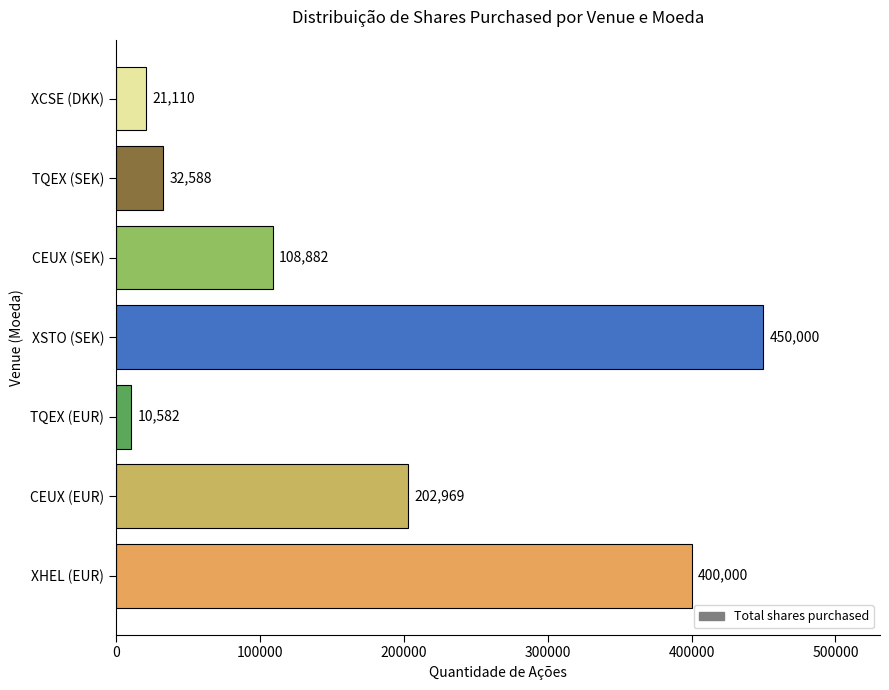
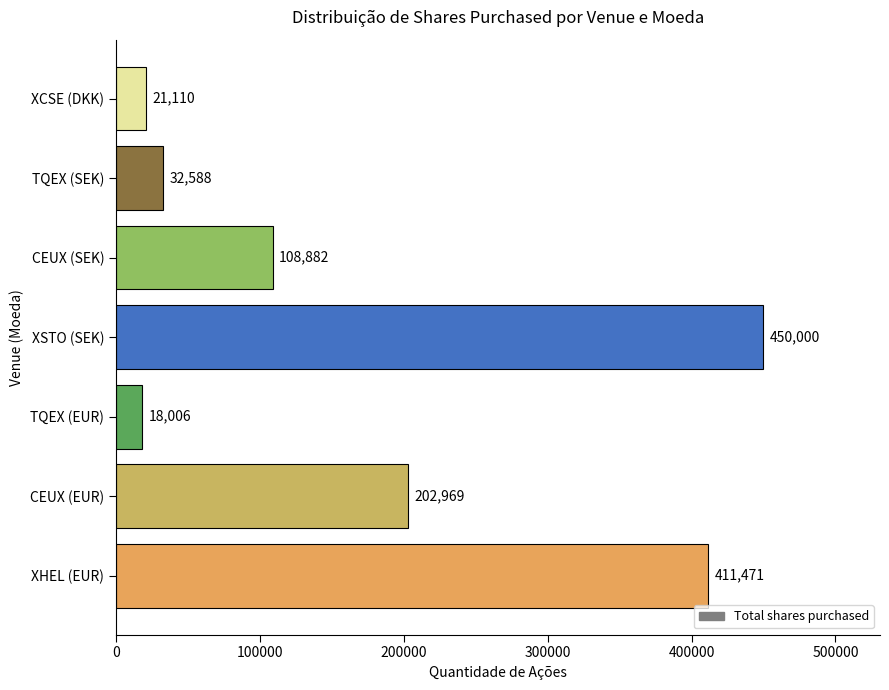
  {
    "XCSE (DKK)": "21,110",
    "TQEX (SEK)": "32,588",
    "CEUX (SEK)": "108,882",
    "XSTO (SEK)": "450,000",
-   "TQEX (EUR)": "10,582",
+   "TQEX (EUR)": "18,006",
    "CEUX (EUR)": "202,969",
-   "XHEL (EUR)": "400,000"
+   "XHEL (EUR)": "411,471"
  }
